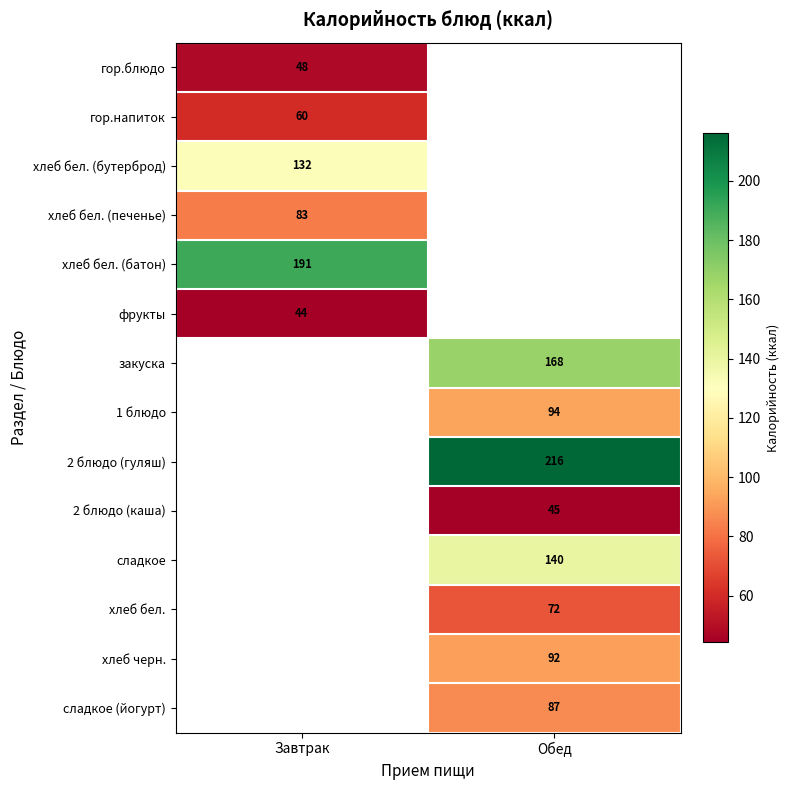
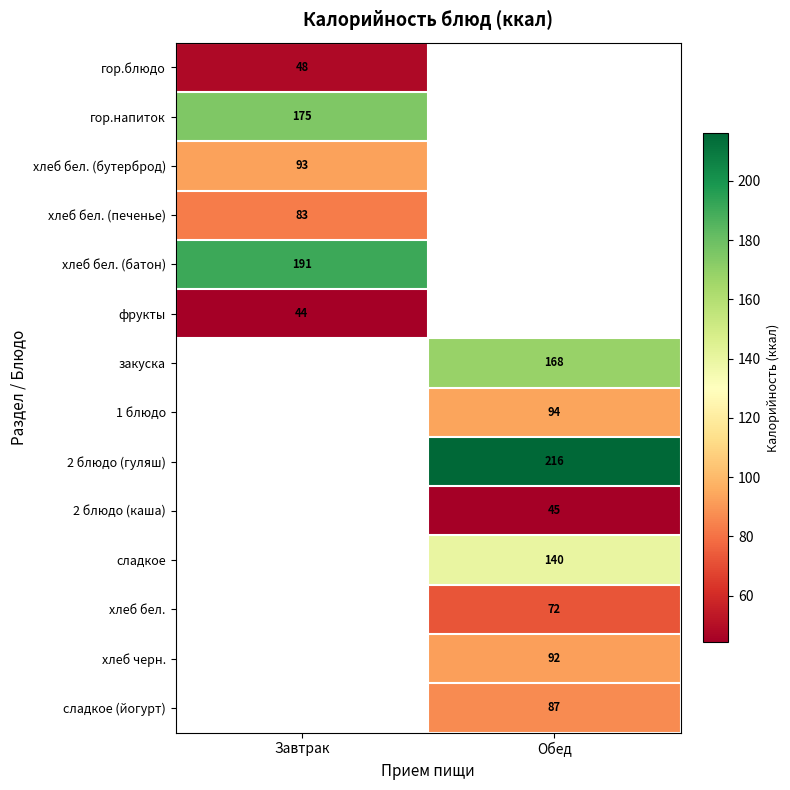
  {
    "гор.блюдо": {
      "Завтрак": 48
    },
    "гор.напиток": {
-     "Завтрак": 60
+     "Завтрак": 175
    },
    "хлеб бел. (бутерброд)": {
-     "Завтрак": 132
+     "Завтрак": 93
    },
    "хлеб бел. (печенье)": {
      "Завтрак": 83
    },
    "хлеб бел. (батон)": {
      "Завтрак": 191
    },
    "фрукты": {
      "Завтрак": 44
    },
    "закуска": {
      "Обед": 168
    },
    "1 блюдо": {
      "Обед": 94
    },
    "2 блюдо (гуляш)": {
      "Обед": 216
    },
    "2 блюдо (каша)": {
      "Обед": 45
    },
    "сладкое": {
      "Обед": 140
    },
    "хлеб бел.": {
      "Обед": 72
    },
    "хлеб черн.": {
      "Обед": 92
    },
    "сладкое (йогурт)": {
      "Обед": 87
    }
  }
